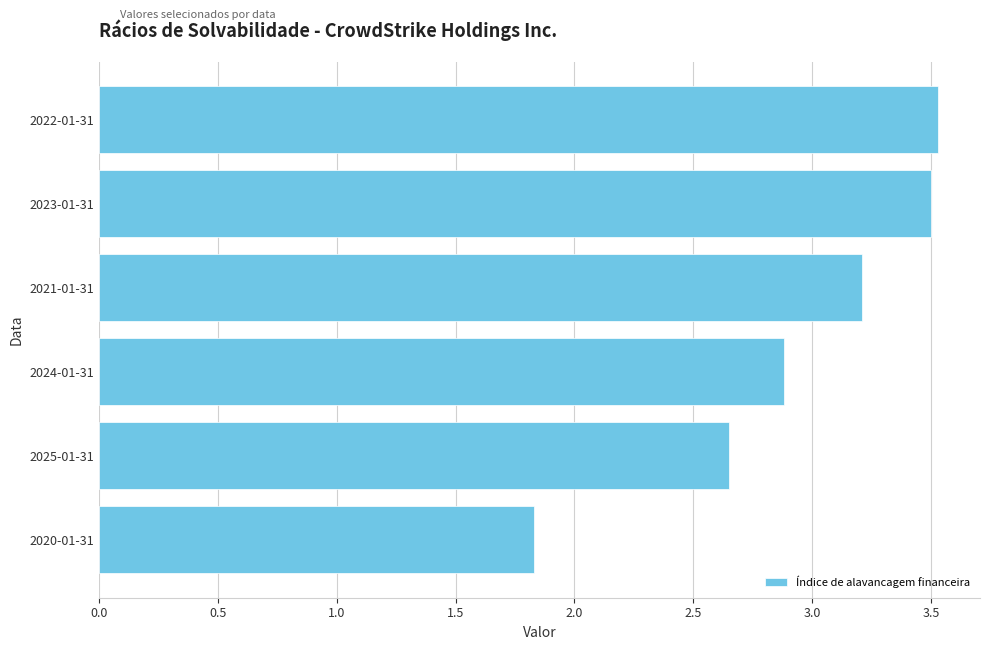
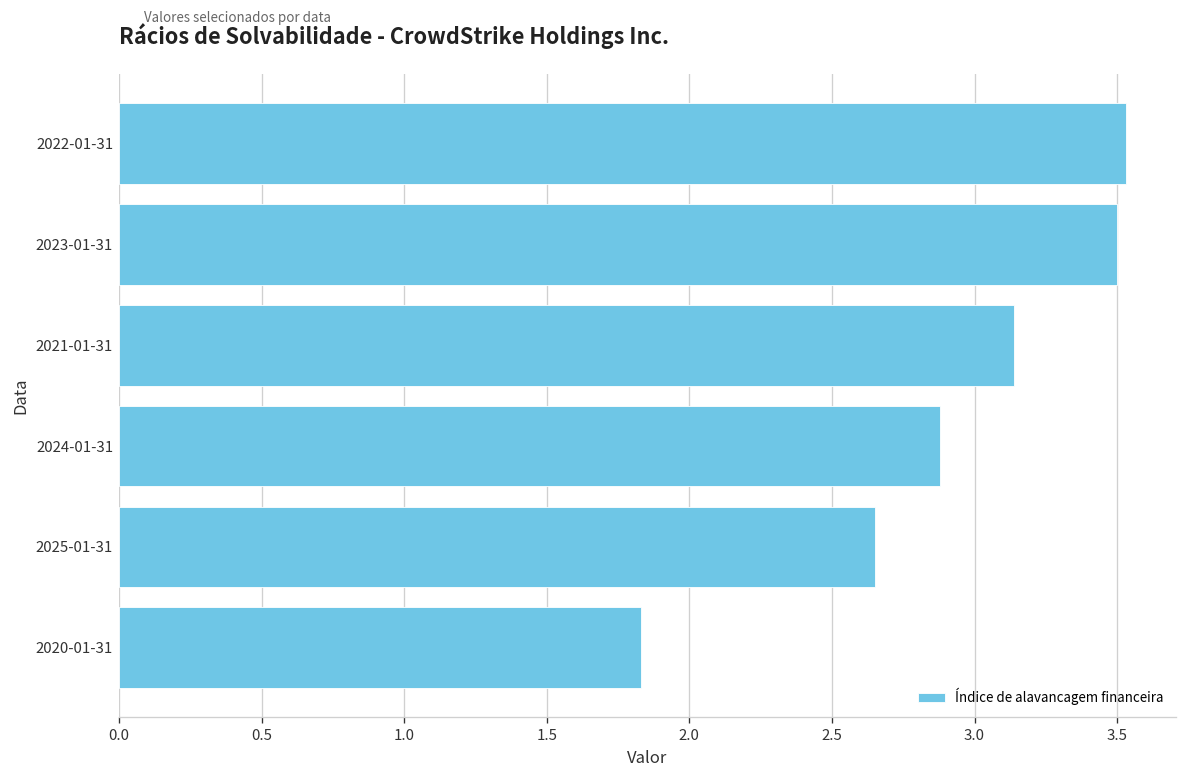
  {
    "2022-01-31": 3.53,
    "2023-01-31": 3.50,
-   "2021-01-31": 3.21,
+   "2021-01-31": 3.14,
    "2024-01-31": 2.88,
    "2025-01-31": 2.65,
    "2020-01-31": 1.83
  }
